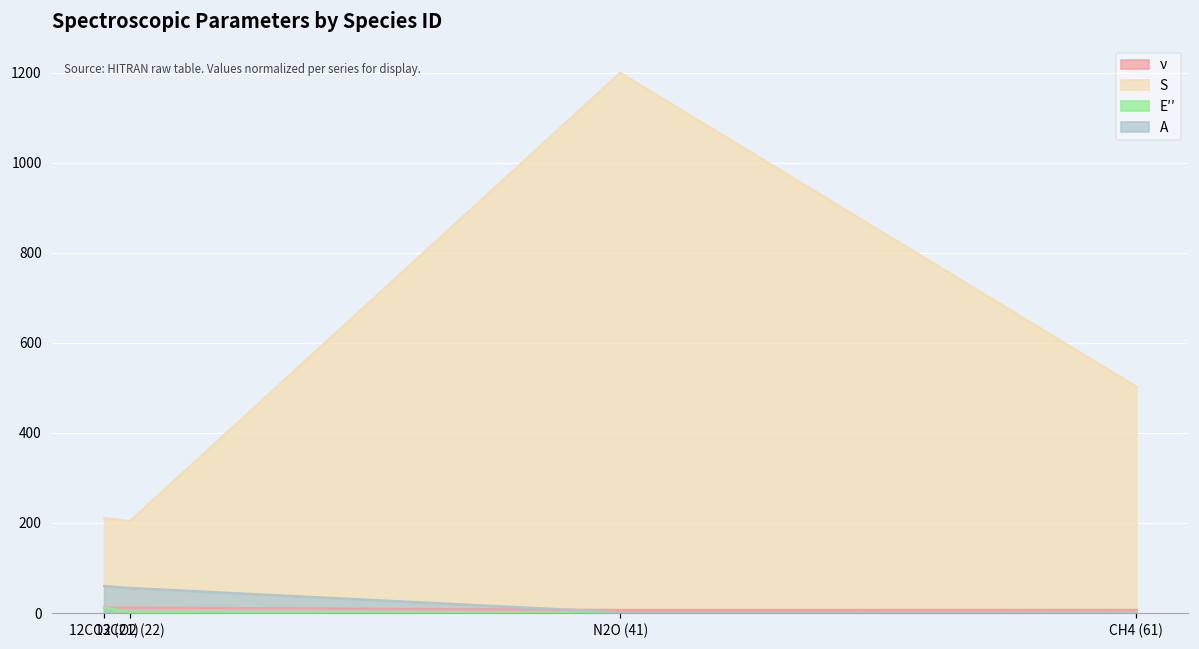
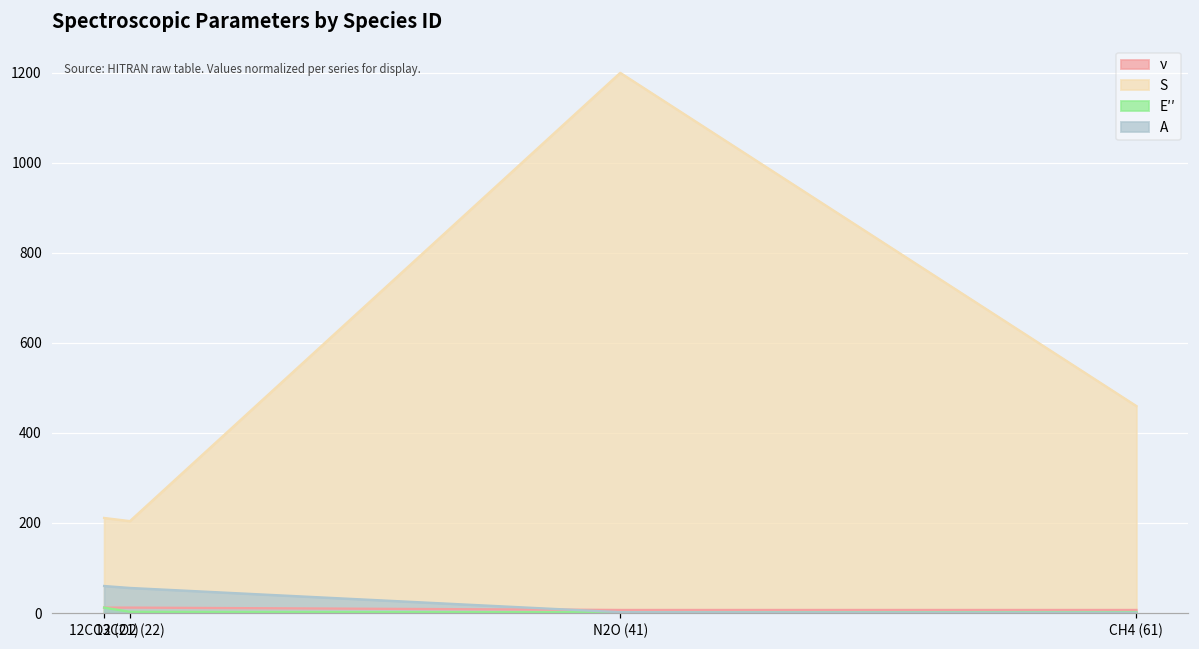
  {
    "S": {
      "N2O (41)": 1200,
-     "CH4 (61)": 500
+     "CH4 (61)": 460
    }
  }
